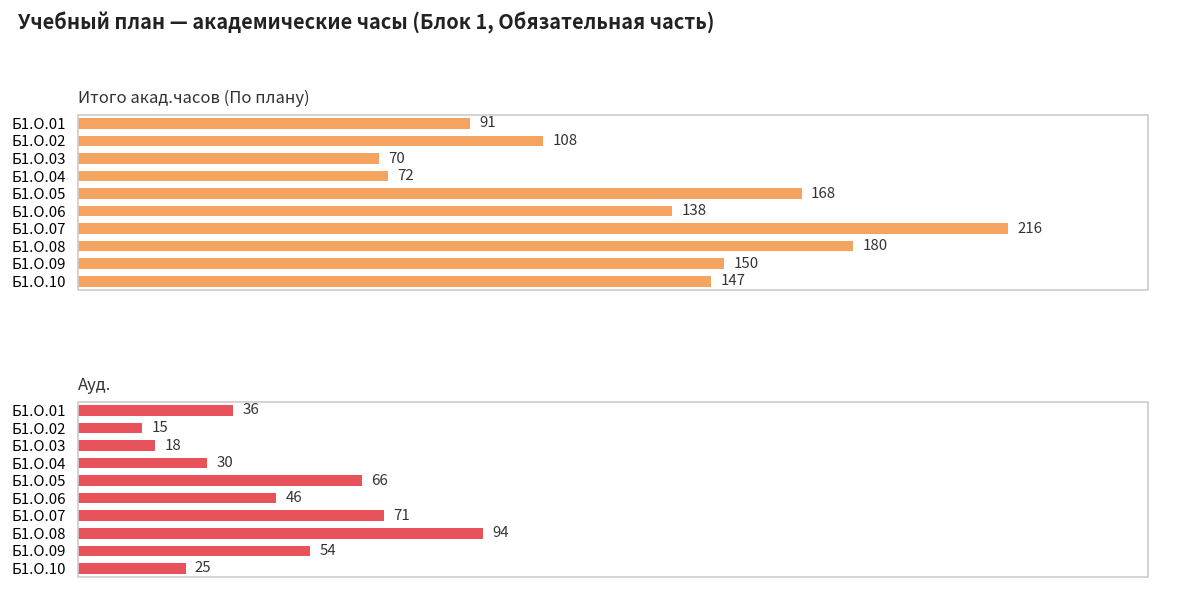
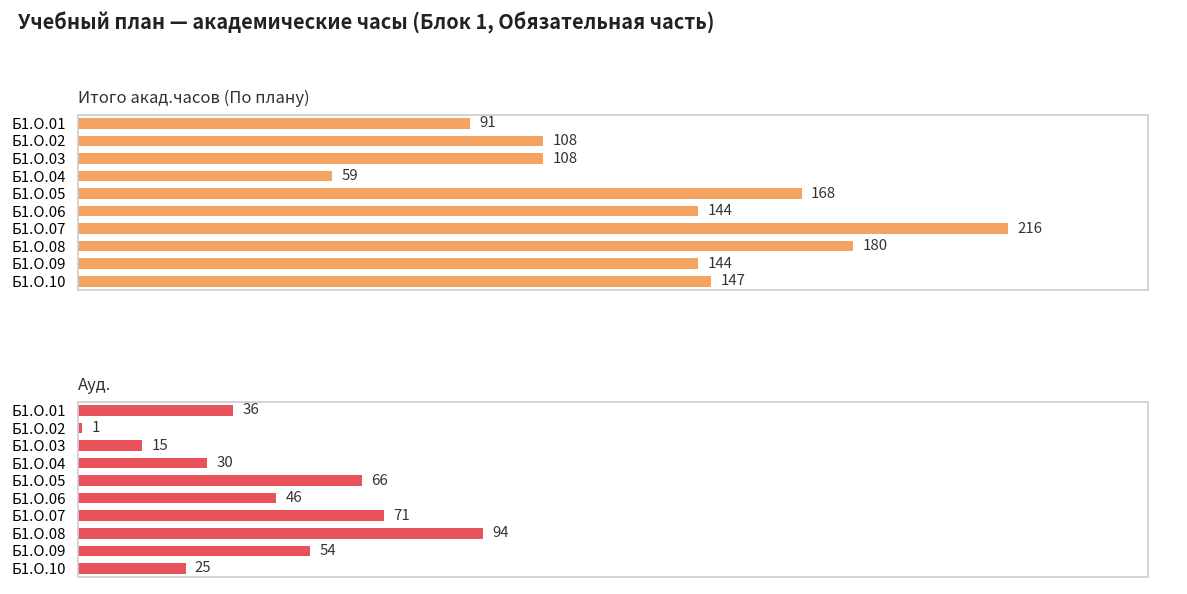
  {
    "Итого акад.часов (По плану)": {
      "Б1.О.01": 91,
      "Б1.О.02": 108,
-     "Б1.О.03": 70,
-     "Б1.О.04": 72,
+     "Б1.О.03": 108,
+     "Б1.О.04": 59,
      "Б1.О.05": 168,
-     "Б1.О.06": 138,
+     "Б1.О.06": 144,
      "Б1.О.07": 216,
      "Б1.О.08": 180,
-     "Б1.О.09": 150,
+     "Б1.О.09": 144,
      "Б1.О.10": 147
    },
    "Ауд.": {
      "Б1.О.01": 36,
-     "Б1.О.02": 15,
-     "Б1.О.03": 18,
+     "Б1.О.02": 1,
+     "Б1.О.03": 15,
      "Б1.О.04": 30,
      "Б1.О.05": 66,
      "Б1.О.06": 46,
      "Б1.О.07": 71,
      "Б1.О.08": 94,
      "Б1.О.09": 54,
      "Б1.О.10": 25
    }
  }
